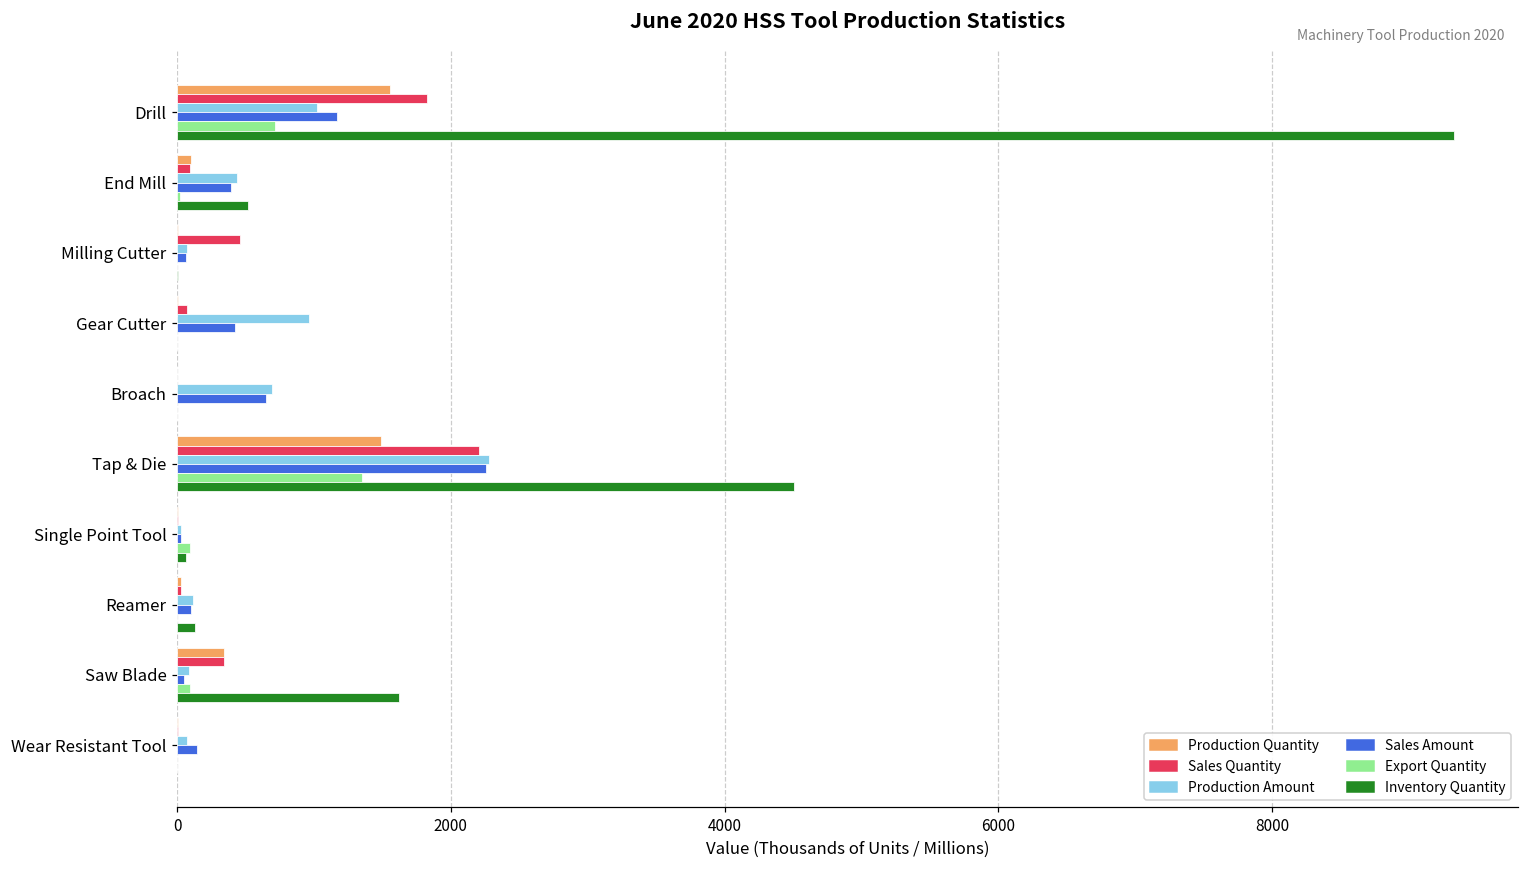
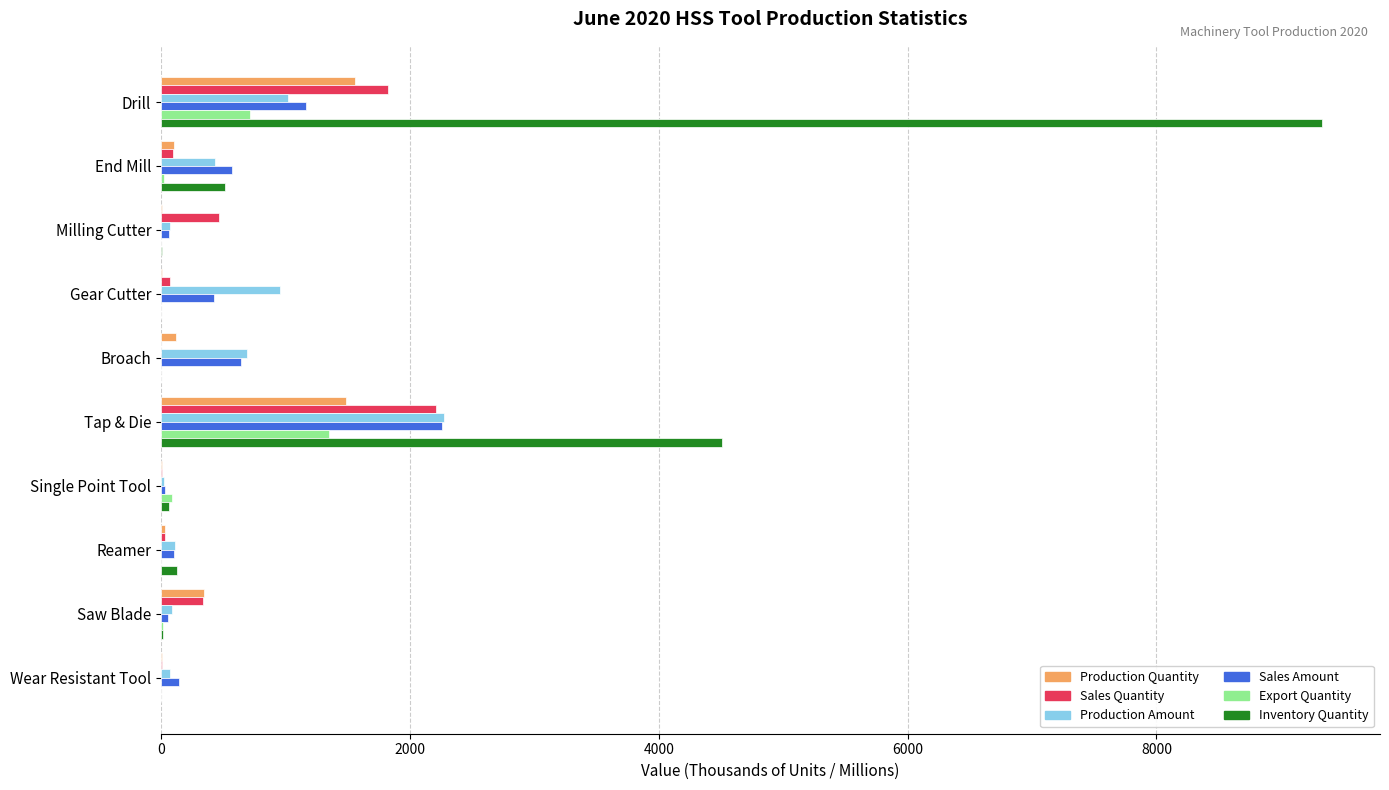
  {
    "Production Quantity": {
      "Drill": 1560,
      "End Mill": 100,
-     "Broach": 0,
+     "Broach": 120,
      "Tap & Die": 1490,
      "Reamer": 30,
      "Saw Blade": 350
    },
    "Sales Quantity": {
      "Drill": 1830,
      "End Mill": 100,
      "Milling Cutter": 460,
      "Gear Cutter": 70,
      "Tap & Die": 2210,
      "Reamer": 30,
      "Saw Blade": 340
    },
    "Production Amount": {
      "Drill": 1020,
      "End Mill": 430,
      "Milling Cutter": 80,
      "Gear Cutter": 960,
      "Broach": 690,
      "Tap & Die": 2280,
      "Single Point Tool": 30,
      "Reamer": 110,
      "Saw Blade": 90,
      "Wear Resistant Tool": 70
    },
    "Sales Amount": {
      "Drill": 1170,
-     "End Mill": 400,
+     "End Mill": 570,
      "Milling Cutter": 60,
      "Gear Cutter": 430,
      "Broach": 650,
      "Tap & Die": 2260,
      "Single Point Tool": 30,
      "Reamer": 100,
      "Saw Blade": 50,
      "Wear Resistant Tool": 150
    },
    "Export Quantity": {
      "Drill": 720,
      "End Mill": 20,
      "Tap & Die": 1350,
      "Single Point Tool": 90,
-     "Saw Blade": 100
+     "Saw Blade": 10
    },
    "Inventory Quantity": {
      "Drill": 9330,
      "End Mill": 510,
      "Tap & Die": 4510,
      "Single Point Tool": 70,
      "Reamer": 130,
-     "Saw Blade": 1620
+     "Saw Blade": 10
    }
  }
